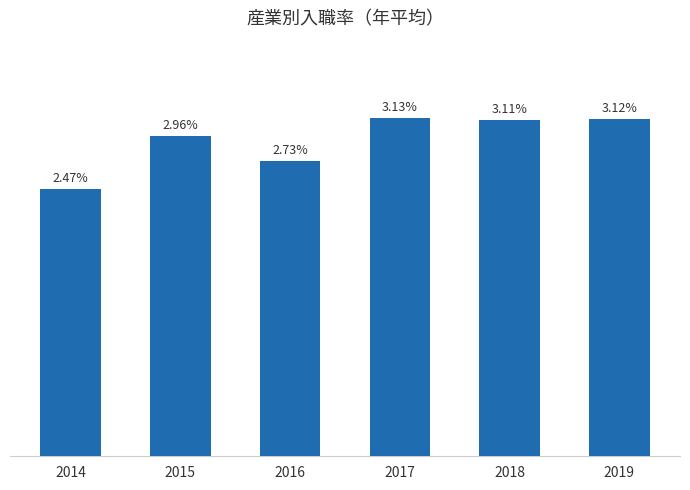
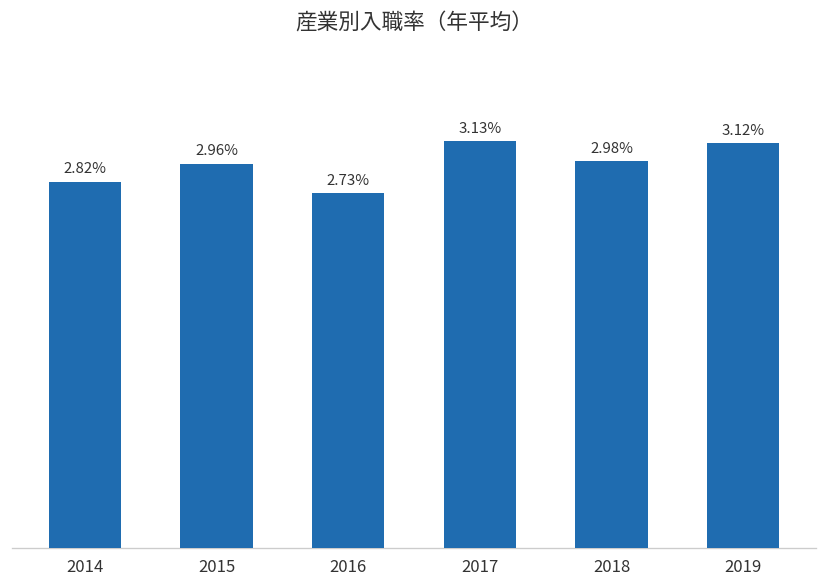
  {
-   "2014": "2.47%",
+   "2014": "2.82%",
    "2015": "2.96%",
    "2016": "2.73%",
    "2017": "3.13%",
-   "2018": "3.11%",
+   "2018": "2.98%",
    "2019": "3.12%"
  }
